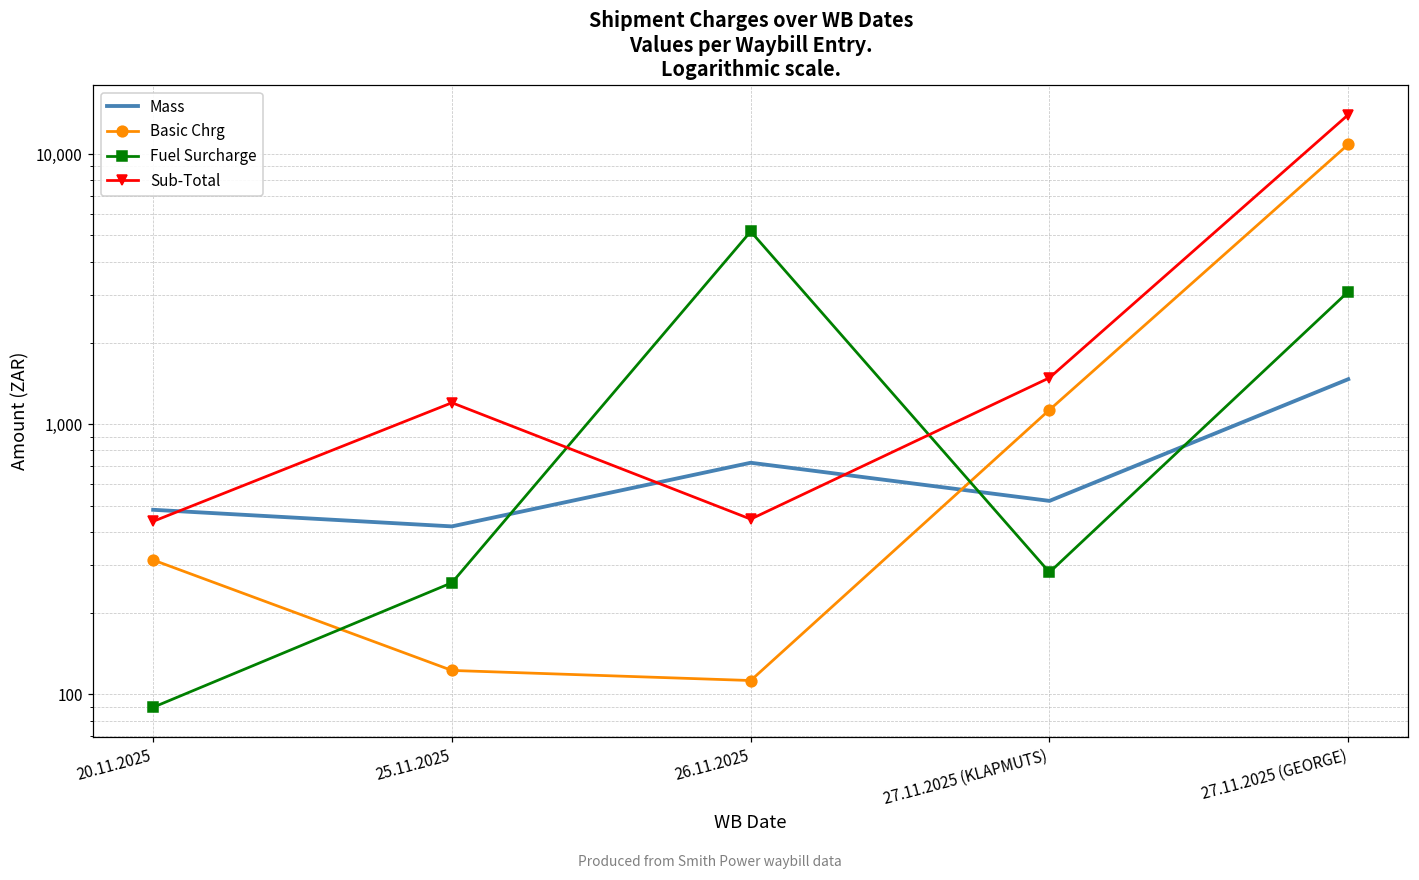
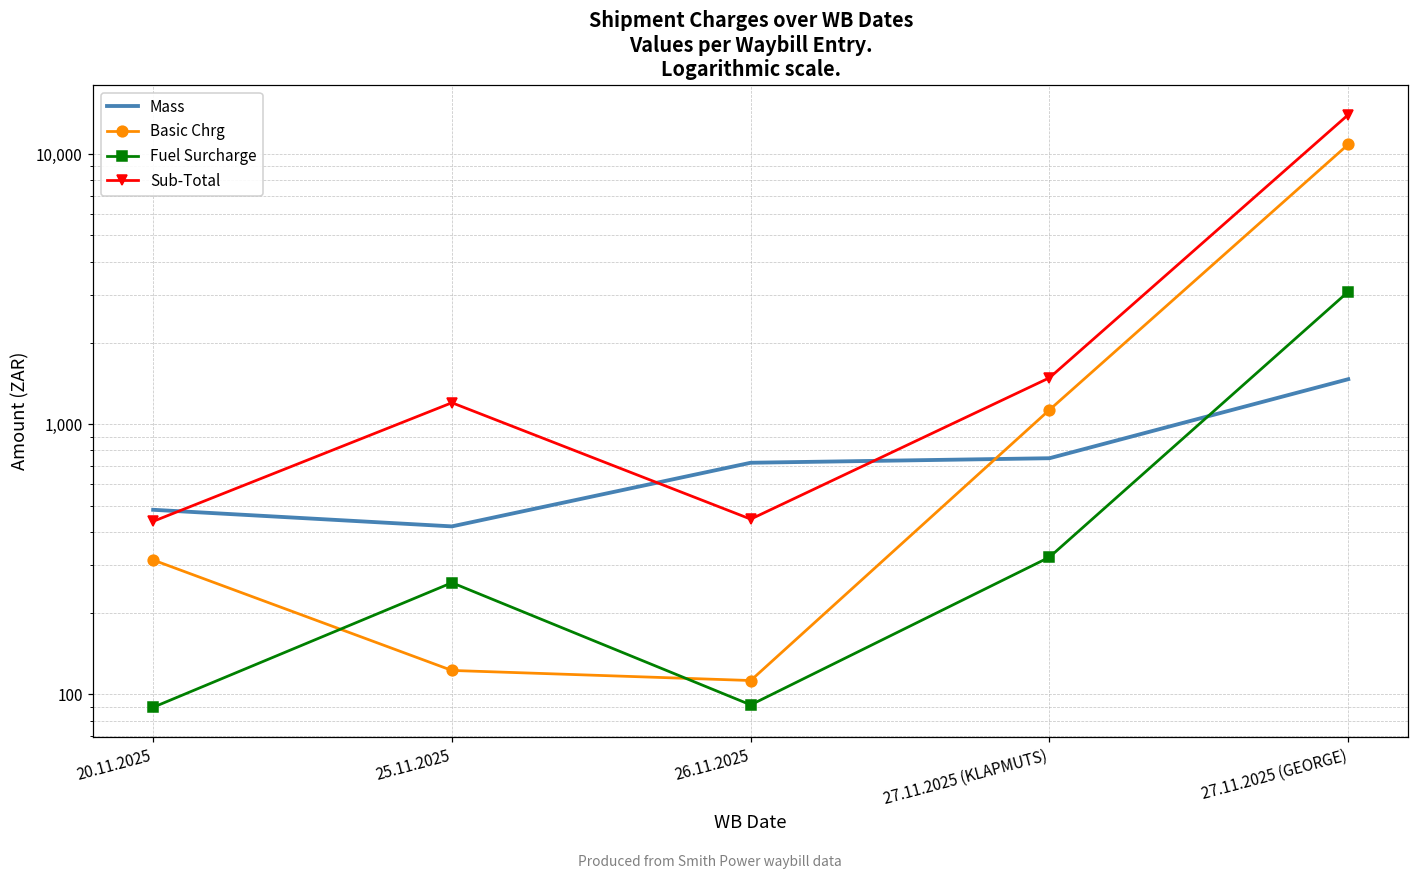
  {
    "Mass": {
      "20.11.2025": "480",
      "25.11.2025": "420",
      "26.11.2025": "720",
-     "27.11.2025 (KLAPMUTS)": "520",
+     "27.11.2025 (KLAPMUTS)": "750",
      "27.11.2025 (GEORGE)": "1,500"
    },
    "Basic Chrg": {
      "20.11.2025": "310",
      "25.11.2025": "120",
      "26.11.2025": "110",
      "27.11.2025 (KLAPMUTS)": "1,100",
      "27.11.2025 (GEORGE)": "11,000"
    },
    "Fuel Surcharge": {
      "20.11.2025": "90",
      "25.11.2025": "260",
-     "26.11.2025": "5,200",
-     "27.11.2025 (KLAPMUTS)": "280",
+     "26.11.2025": "91",
+     "27.11.2025 (KLAPMUTS)": "320",
      "27.11.2025 (GEORGE)": "3,100"
    },
    "Sub-Total": {
      "20.11.2025": "440",
      "25.11.2025": "1,200",
      "26.11.2025": "450",
      "27.11.2025 (KLAPMUTS)": "1,500",
      "27.11.2025 (GEORGE)": "14,000"
    }
  }
